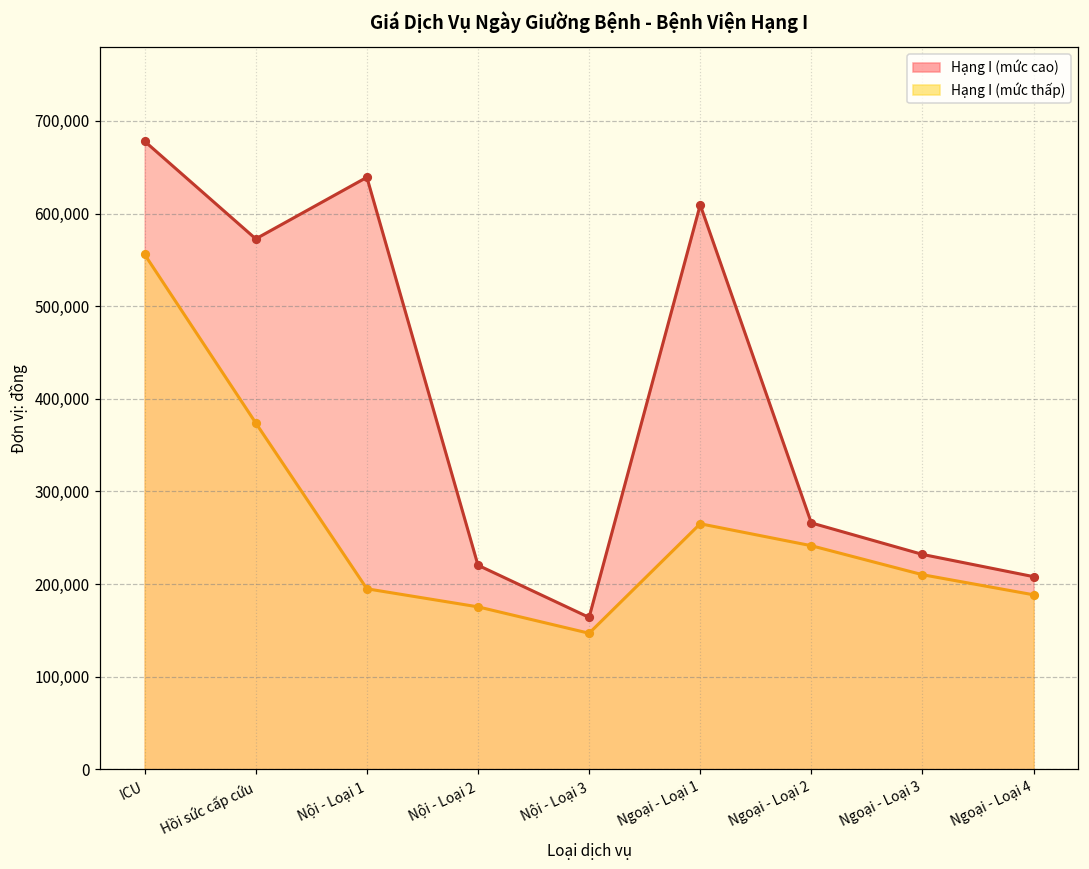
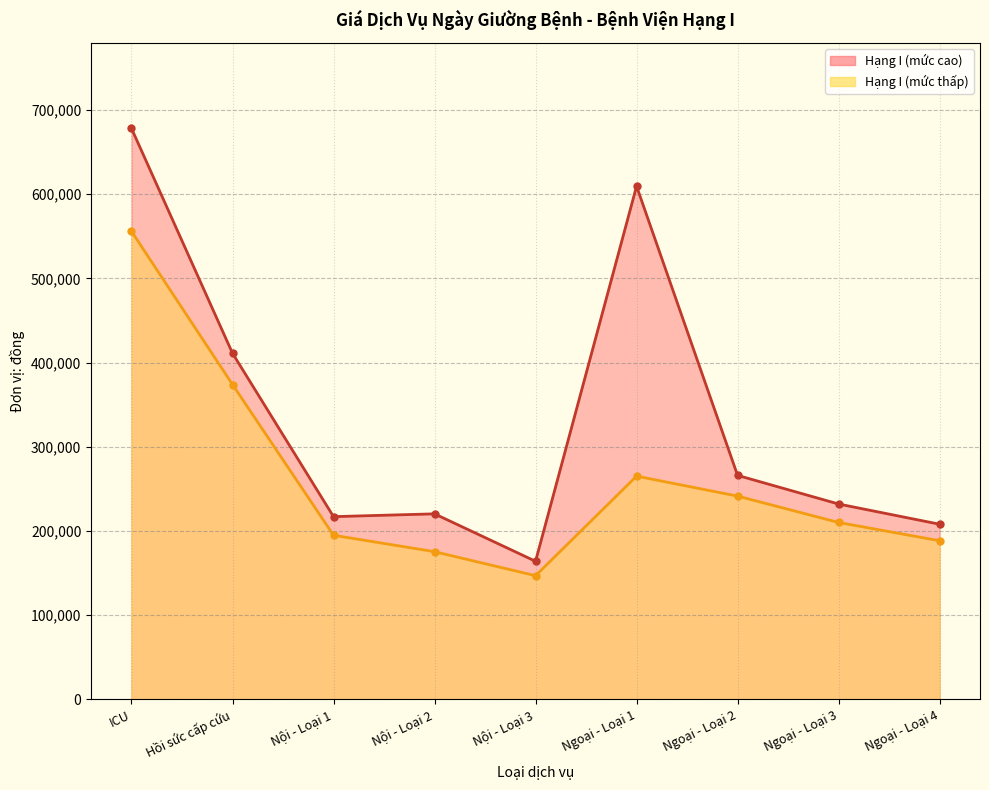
  {
    "Hạng I (mức cao)": {
      "ICU": "680,000",
-     "Hồi sức cấp cứu": "570,000",
-     "Nội - Loại 1": "640,000",
+     "Hồi sức cấp cứu": "410,000",
+     "Nội - Loại 1": "220,000",
      "Nội - Loại 2": "220,000",
      "Nội - Loại 3": "160,000",
      "Ngoại - Loại 1": "610,000",
      "Ngoại - Loại 2": "270,000",
      "Ngoại - Loại 3": "230,000",
      "Ngoại - Loại 4": "210,000"
    },
    "Hạng I (mức thấp)": {
      "ICU": "560,000",
      "Hồi sức cấp cứu": "370,000",
      "Nội - Loại 1": "190,000",
      "Nội - Loại 2": "180,000",
      "Nội - Loại 3": "150,000",
      "Ngoại - Loại 1": "270,000",
      "Ngoại - Loại 2": "240,000",
      "Ngoại - Loại 3": "210,000",
      "Ngoại - Loại 4": "190,000"
    }
  }
